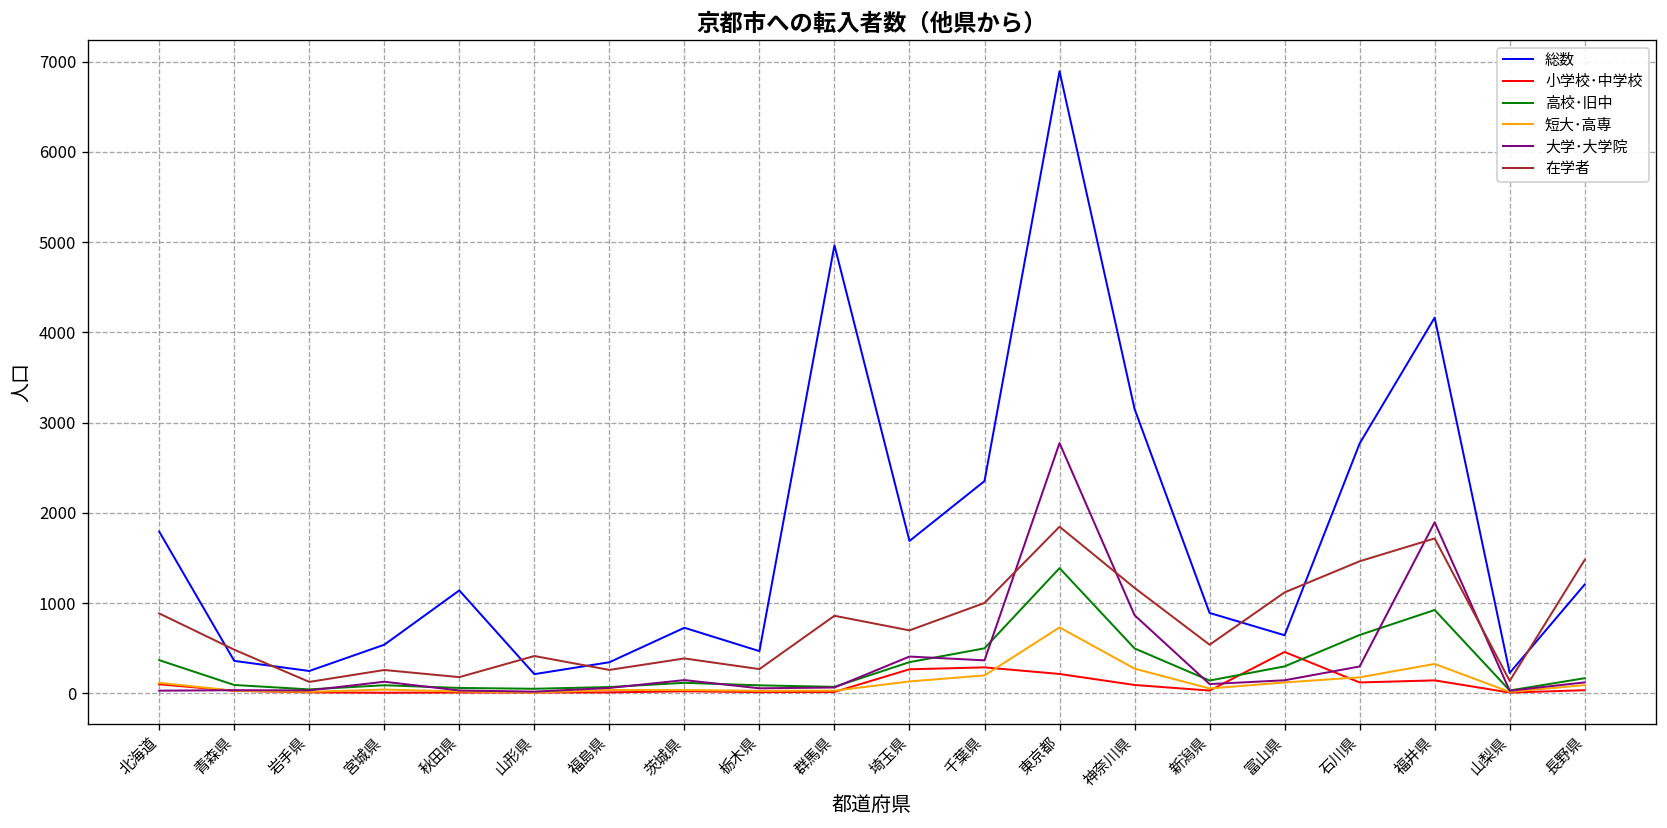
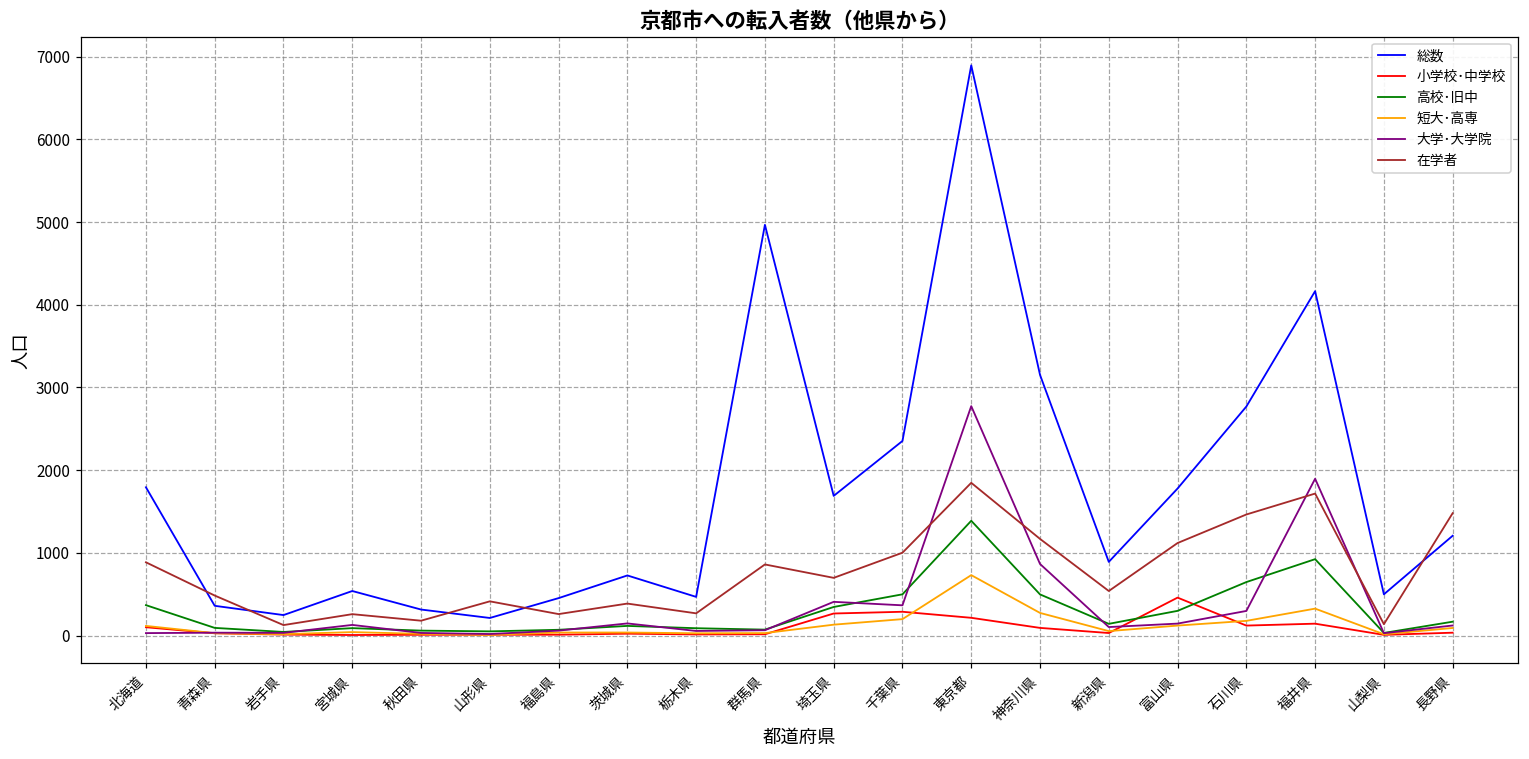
  {
    "総数": {
      "北海道": 1800,
      "青森県": 400,
      "岩手県": 200,
      "宮城県": 500,
-     "秋田県": 1100,
+     "秋田県": 300,
      "山形県": 200,
-     "福島県": 300,
+     "福島県": 500,
      "茨城県": 700,
      "栃木県": 500,
      "群馬県": 5000,
      "埼玉県": 1700,
      "千葉県": 2400,
      "東京都": 6900,
      "神奈川県": 3200,
      "新潟県": 900,
-     "富山県": 600,
+     "富山県": 1800,
      "石川県": 2800,
      "福井県": 4200,
-     "山梨県": 200,
+     "山梨県": 500,
      "長野県": 1200
    },
    "小学校･中学校": {
      "宮城県": 0,
      "埼玉県": 300,
      "千葉県": 300,
      "東京都": 200,
      "神奈川県": 100,
      "富山県": 500,
      "石川県": 100,
      "福井県": 100,
      "長野県": 0
    },
    "高校･旧中": {
      "北海道": 400,
      "青森県": 100,
      "宮城県": 100,
      "埼玉県": 300,
      "千葉県": 500,
      "東京都": 1400,
      "神奈川県": 500,
      "新潟県": 100,
      "富山県": 300,
      "石川県": 600,
      "福井県": 900,
      "長野県": 200
    },
    "短大･高専": {
      "宮城県": 0,
      "埼玉県": 100,
      "千葉県": 200,
      "東京都": 700,
      "神奈川県": 300,
      "石川県": 200,
      "福井県": 300
    },
    "大学･大学院": {
      "北海道": 0,
      "宮城県": 100,
      "埼玉県": 400,
      "千葉県": 400,
      "東京都": 2800,
      "神奈川県": 900,
      "新潟県": 100,
      "石川県": 300,
      "福井県": 1900
    },
    "在学者": {
      "北海道": 900,
      "青森県": 500,
      "岩手県": 100,
      "宮城県": 300,
      "秋田県": 200,
      "山形県": 400,
      "福島県": 300,
      "茨城県": 400,
      "栃木県": 300,
      "群馬県": 900,
      "埼玉県": 700,
      "千葉県": 1000,
      "東京都": 1800,
      "神奈川県": 1200,
      "新潟県": 500,
      "富山県": 1100,
      "石川県": 1500,
      "福井県": 1700,
      "山梨県": 100,
      "長野県": 1500
    }
  }
